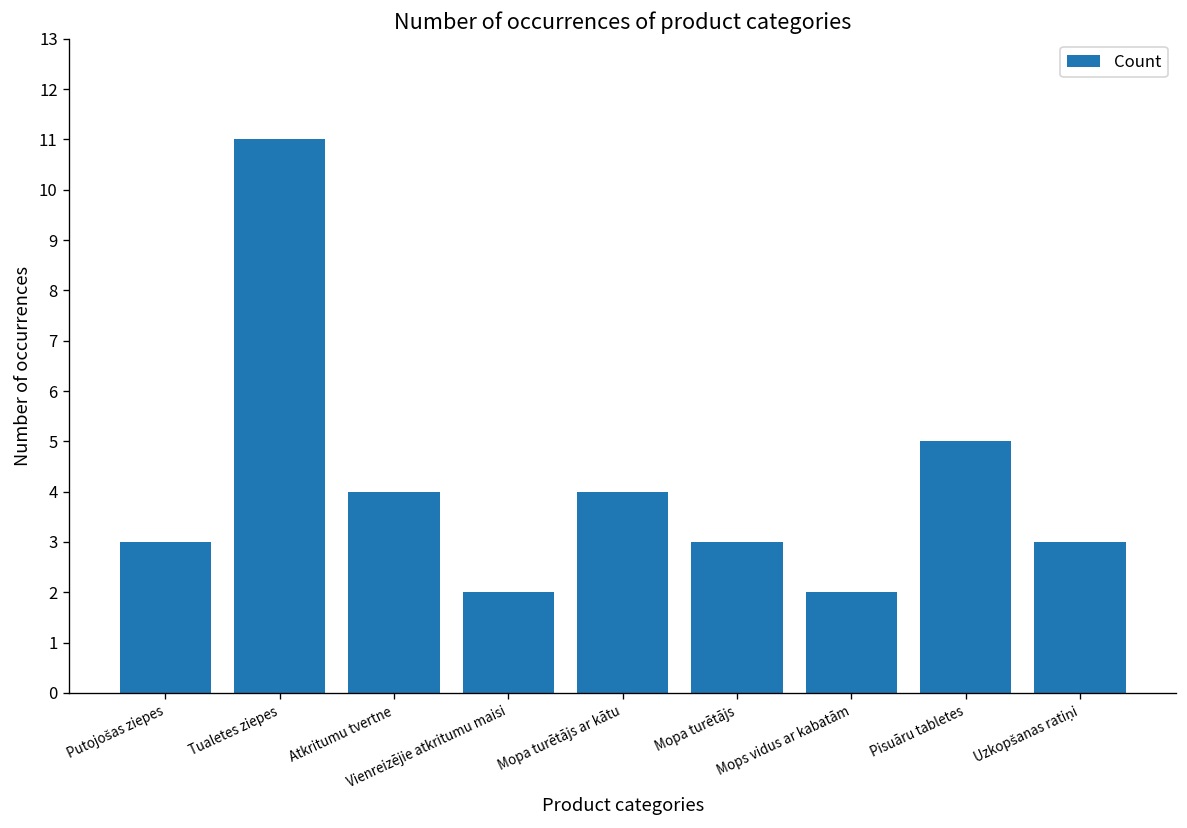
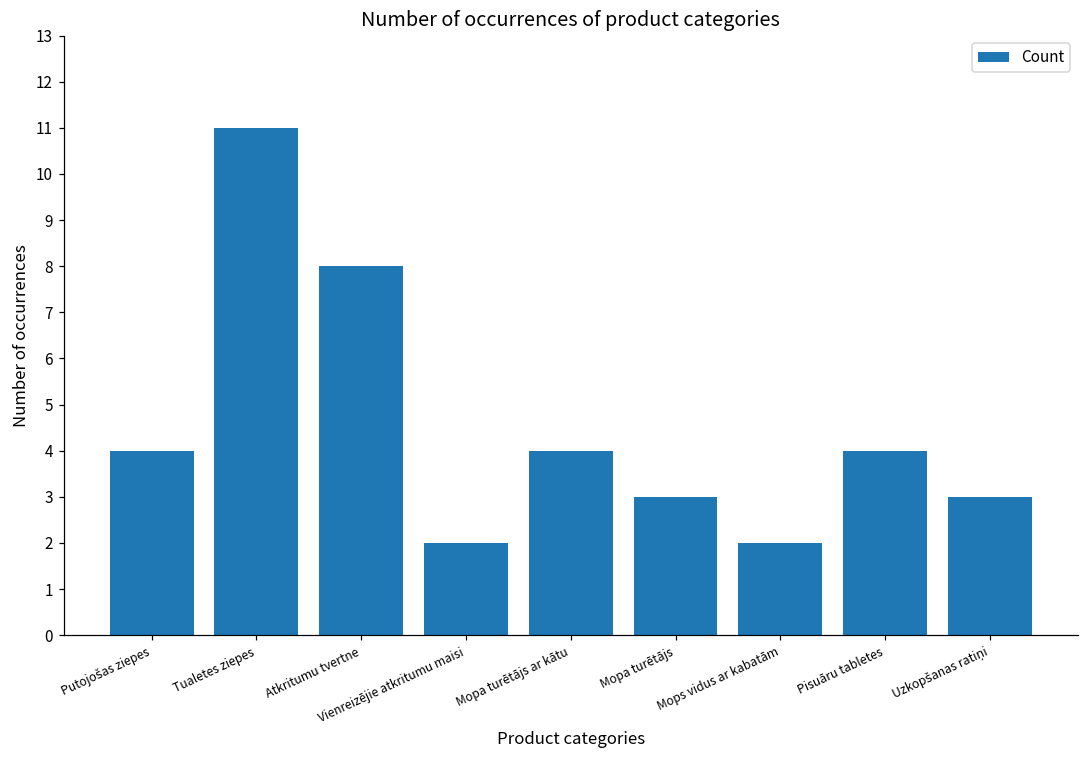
  {
-   "Putojošas ziepes": 3,
+   "Putojošas ziepes": 4,
    "Tualetes ziepes": 11,
-   "Atkritumu tvertne": 4,
+   "Atkritumu tvertne": 8,
    "Vienreizējie atkritumu maisi": 2,
    "Mopa turētājs ar kātu": 4,
    "Mopa turētājs": 3,
    "Mops vidus ar kabatām": 2,
-   "Pisuāru tabletes": 5,
+   "Pisuāru tabletes": 4,
    "Uzkopšanas ratiņi": 3
  }
